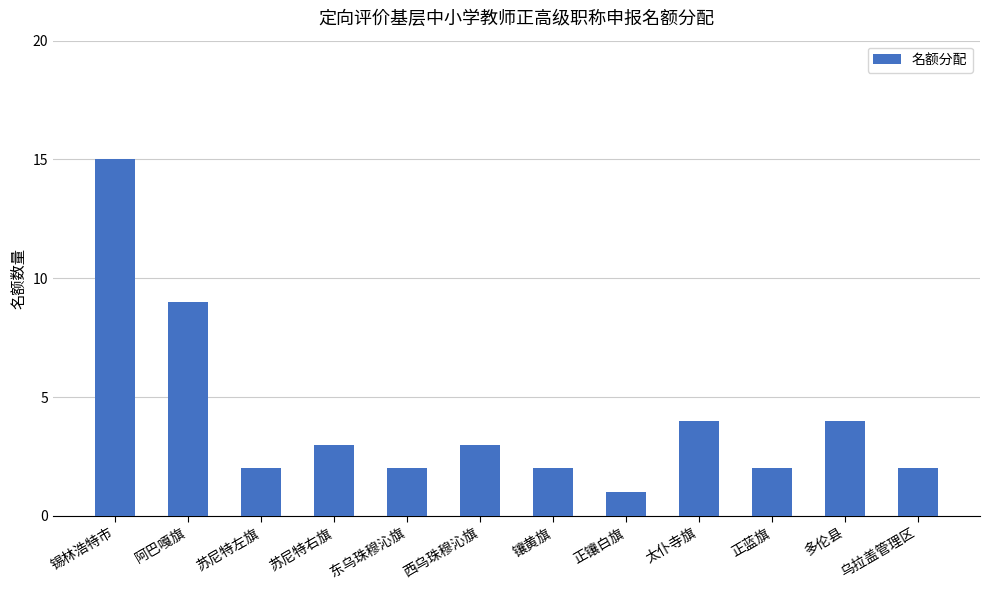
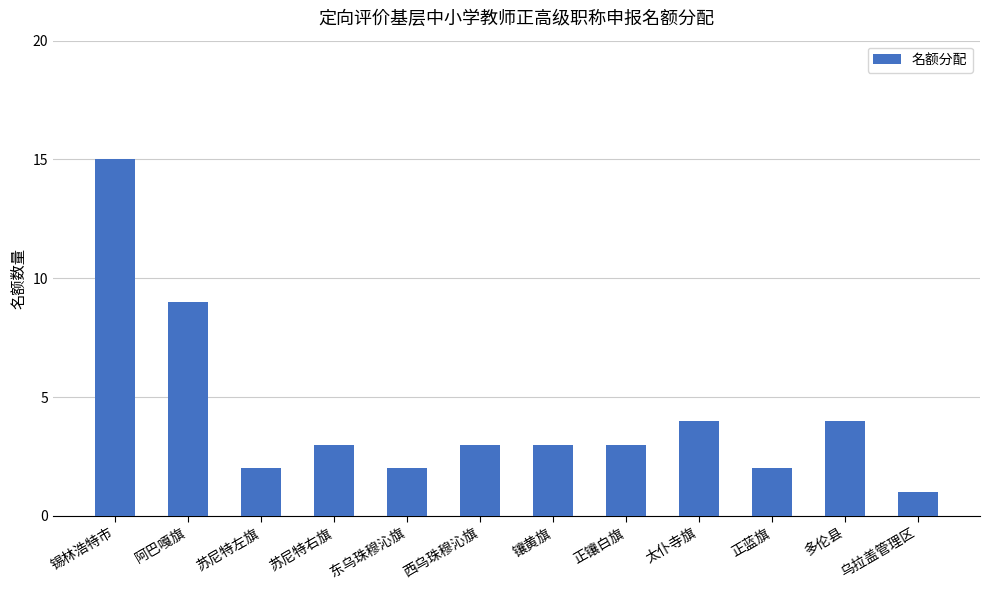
  {
    "锡林浩特市": 15,
    "阿巴嘎旗": 9,
    "苏尼特左旗": 2,
    "苏尼特右旗": 3,
    "东乌珠穆沁旗": 2,
    "西乌珠穆沁旗": 3,
-   "镶黄旗": 2,
-   "正镶白旗": 1,
+   "镶黄旗": 3,
+   "正镶白旗": 3,
    "太仆寺旗": 4,
    "正蓝旗": 2,
    "多伦县": 4,
-   "乌拉盖管理区": 2
+   "乌拉盖管理区": 1
  }
